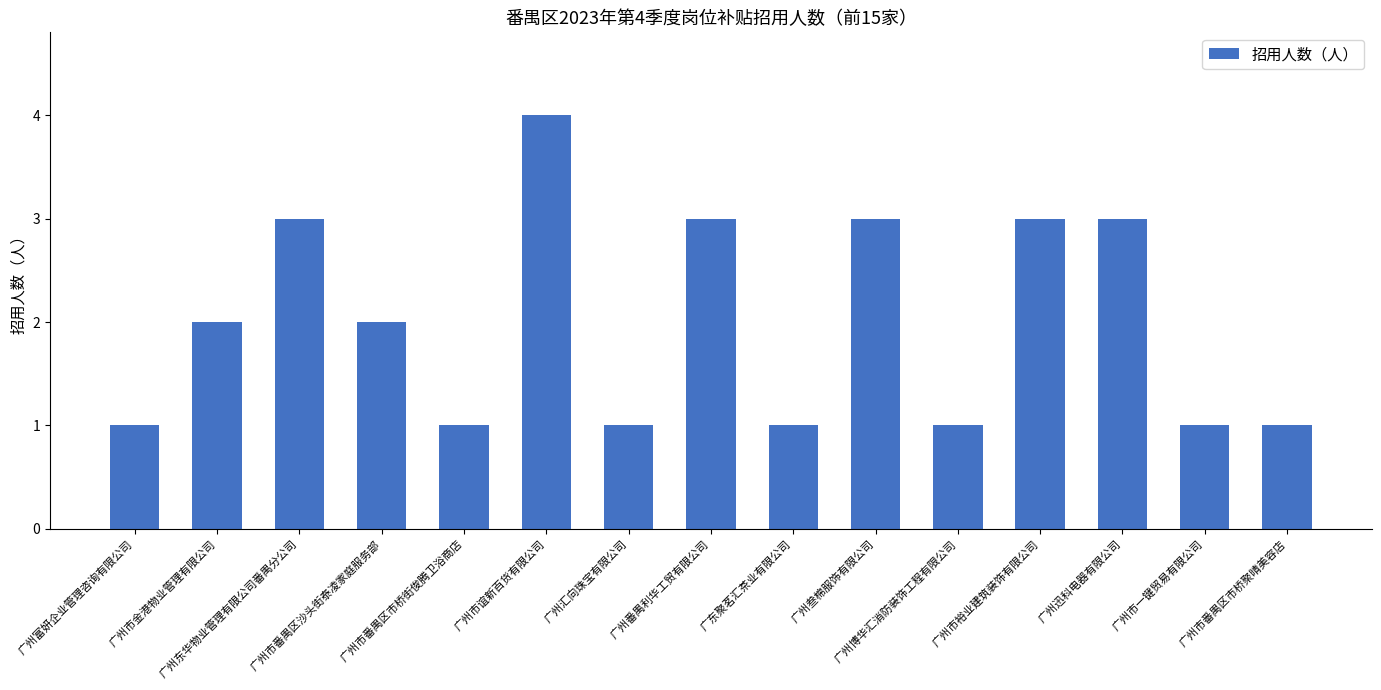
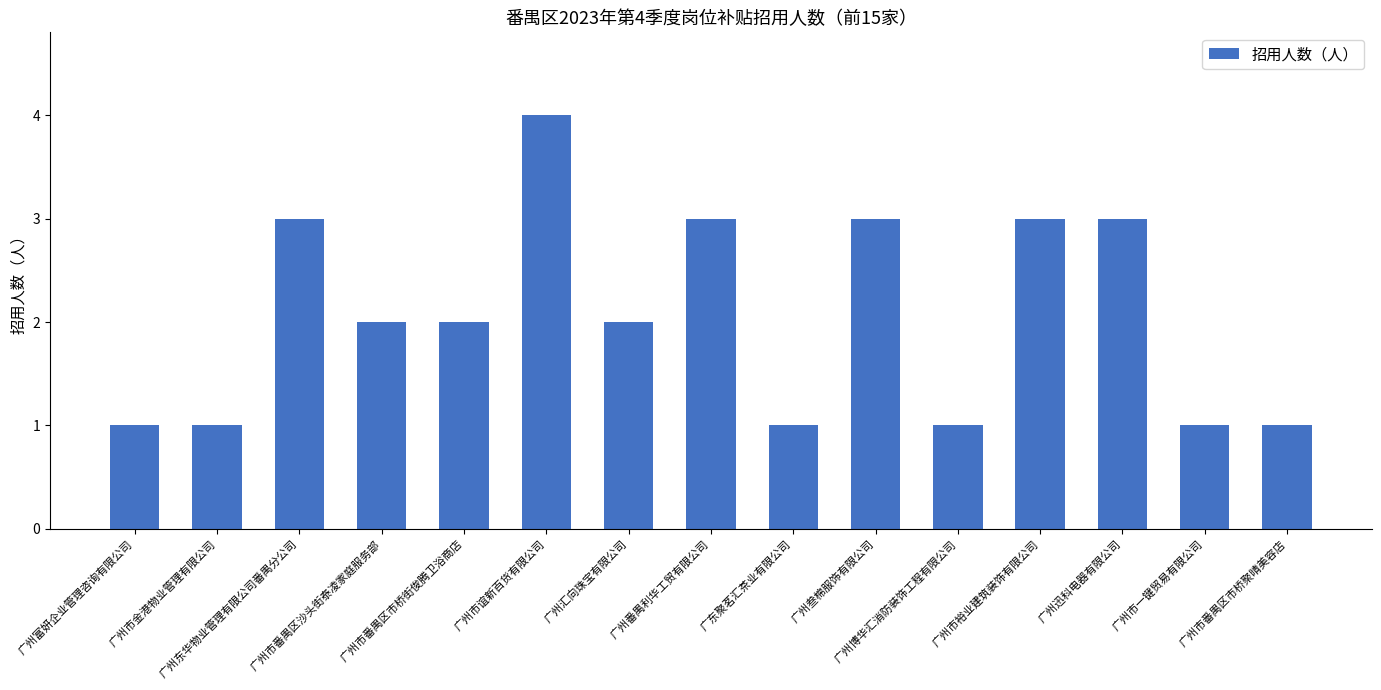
  {
    "广州富妍企业管理咨询有限公司": 1,
-   "广州市金港物业管理有限公司": 2,
+   "广州市金港物业管理有限公司": 1,
    "广州东华物业管理有限公司番禺分公司": 3,
    "广州市番禺区沙头街泰凌家庭服务部": 2,
-   "广州市番禺区市桥街俊腾卫浴商店": 1,
+   "广州市番禺区市桥街俊腾卫浴商店": 2,
    "广州市谊新百货有限公司": 4,
-   "广州汇向珠宝有限公司": 1,
+   "广州汇向珠宝有限公司": 2,
    "广州番禺利华工贸有限公司": 3,
    "广东聚茗汇茶业有限公司": 1,
    "广州叁棉服饰有限公司": 3,
    "广州博华汇消防装饰工程有限公司": 1,
    "广州市裕业建筑装饰有限公司": 3,
    "广州迅科电器有限公司": 3,
    "广州市一键贸易有限公司": 1,
    "广州市番禺区市桥聚晴美容店": 1
  }
